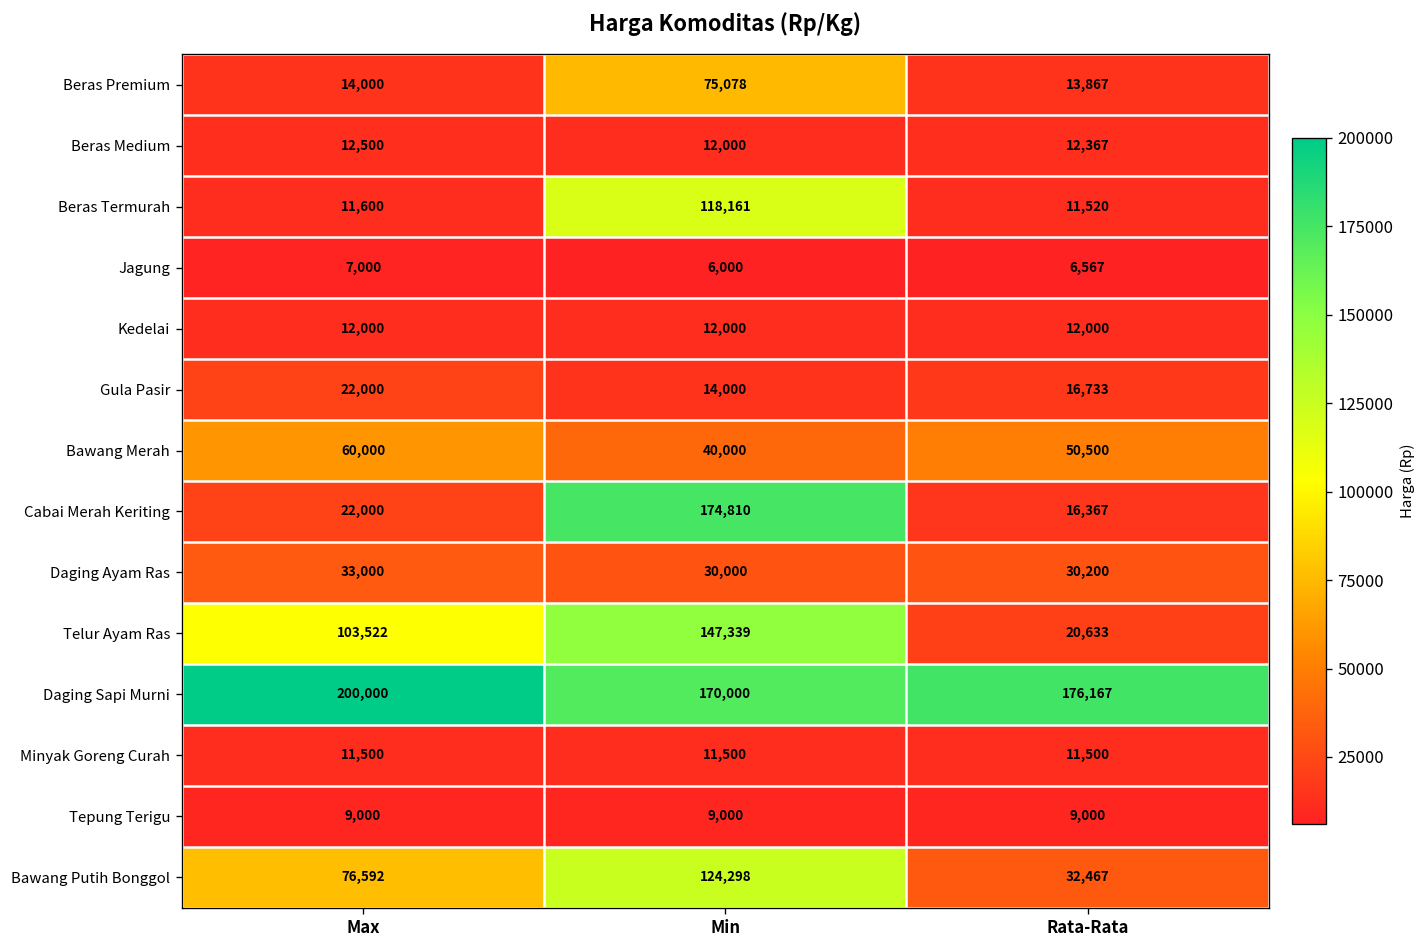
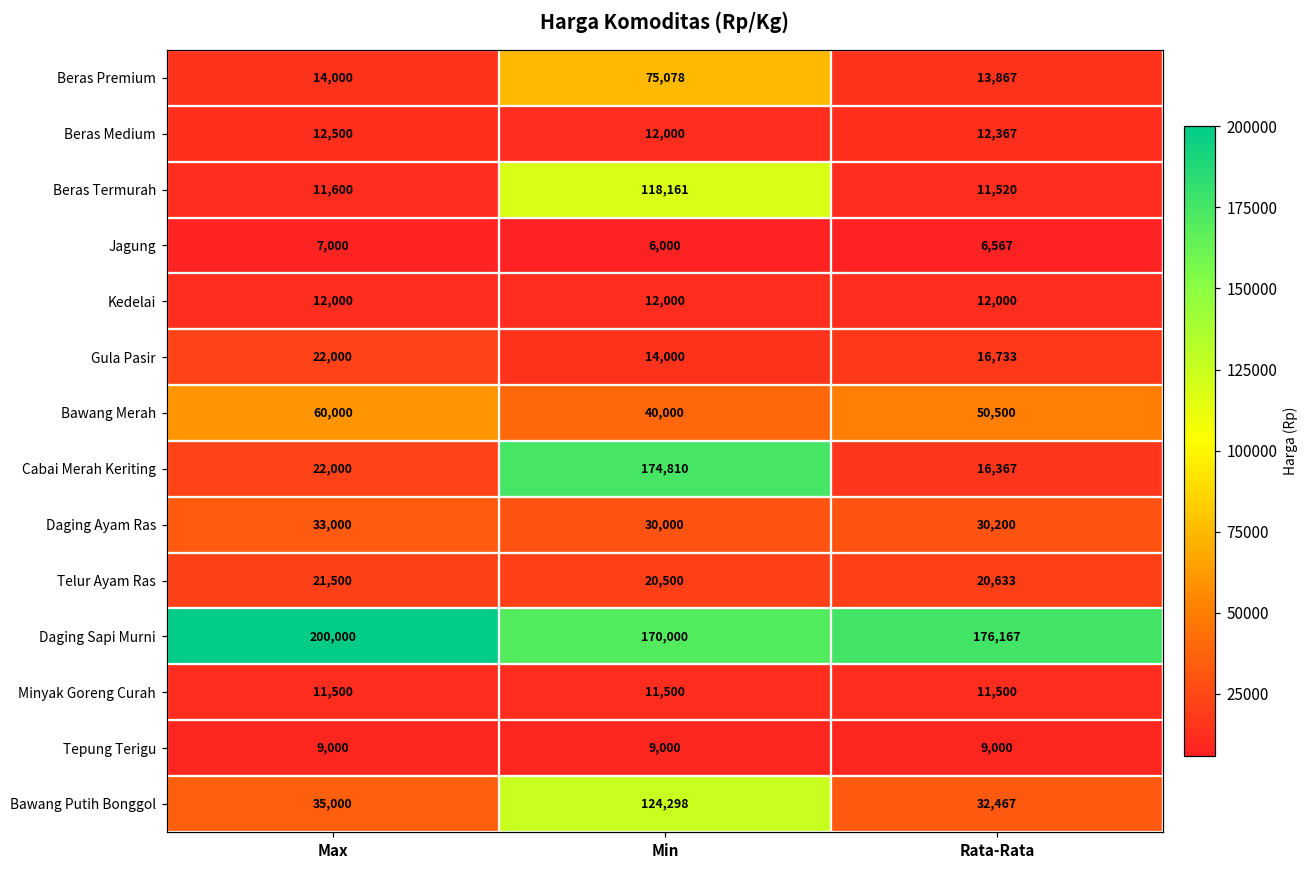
  {
    "Beras Premium": {
      "Max": "14,000",
      "Min": "75,078",
      "Rata-Rata": "13,867"
    },
    "Beras Medium": {
      "Max": "12,500",
      "Min": "12,000",
      "Rata-Rata": "12,367"
    },
    "Beras Termurah": {
      "Max": "11,600",
      "Min": "118,161",
      "Rata-Rata": "11,520"
    },
    "Jagung": {
      "Max": "7,000",
      "Min": "6,000",
      "Rata-Rata": "6,567"
    },
    "Kedelai": {
      "Max": "12,000",
      "Min": "12,000",
      "Rata-Rata": "12,000"
    },
    "Gula Pasir": {
      "Max": "22,000",
      "Min": "14,000",
      "Rata-Rata": "16,733"
    },
    "Bawang Merah": {
      "Max": "60,000",
      "Min": "40,000",
      "Rata-Rata": "50,500"
    },
    "Cabai Merah Keriting": {
      "Max": "22,000",
      "Min": "174,810",
      "Rata-Rata": "16,367"
    },
    "Daging Ayam Ras": {
      "Max": "33,000",
      "Min": "30,000",
      "Rata-Rata": "30,200"
    },
    "Telur Ayam Ras": {
-     "Max": "103,522",
-     "Min": "147,339",
+     "Max": "21,500",
+     "Min": "20,500",
      "Rata-Rata": "20,633"
    },
    "Daging Sapi Murni": {
      "Max": "200,000",
      "Min": "170,000",
      "Rata-Rata": "176,167"
    },
    "Minyak Goreng Curah": {
      "Max": "11,500",
      "Min": "11,500",
      "Rata-Rata": "11,500"
    },
    "Tepung Terigu": {
      "Max": "9,000",
      "Min": "9,000",
      "Rata-Rata": "9,000"
    },
    "Bawang Putih Bonggol": {
-     "Max": "76,592",
+     "Max": "35,000",
      "Min": "124,298",
      "Rata-Rata": "32,467"
    }
  }
